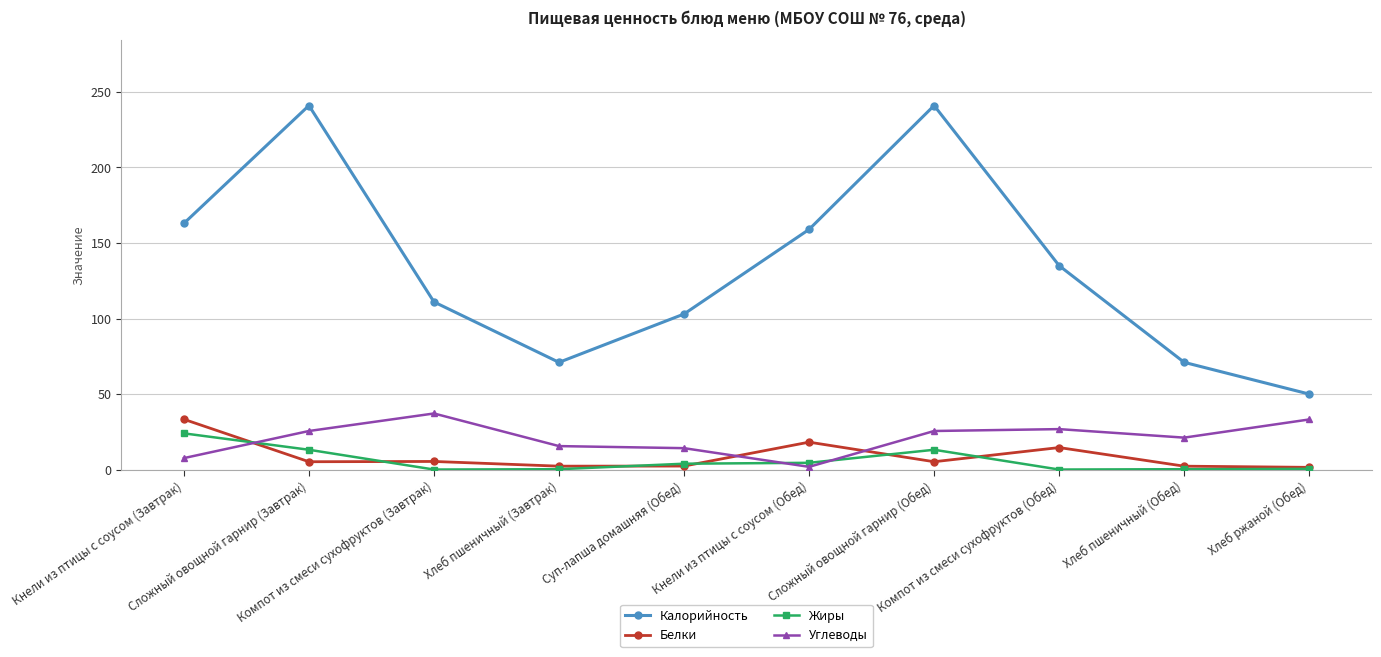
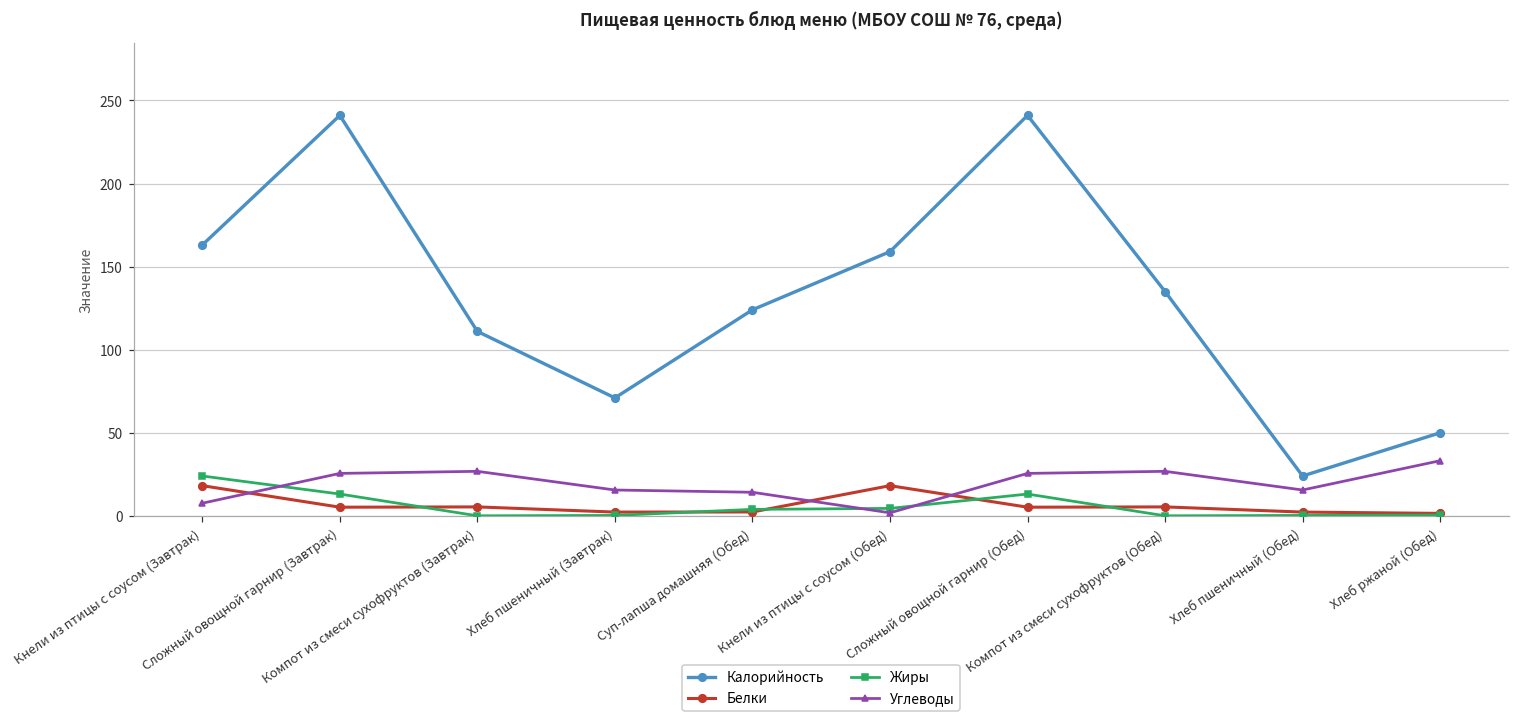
  {
    "Калорийность": {
      "Кнели из птицы с соусом (Завтрак)": 163,
      "Сложный овощной гарнир (Завтрак)": 241,
      "Компот из смеси сухофруктов (Завтрак)": 111,
      "Хлеб пшеничный (Завтрак)": 71,
-     "Суп-лапша домашняя (Обед)": 103,
+     "Суп-лапша домашняя (Обед)": 124,
      "Кнели из птицы с соусом (Обед)": 159,
      "Сложный овощной гарнир (Обед)": 241,
      "Компот из смеси сухофруктов (Обед)": 135,
-     "Хлеб пшеничный (Обед)": 71,
+     "Хлеб пшеничный (Обед)": 24,
      "Хлеб ржаной (Обед)": 50
    },
    "Белки": {
-     "Кнели из птицы с соусом (Завтрак)": 33,
+     "Кнели из птицы с соусом (Завтрак)": 18,
      "Сложный овощной гарнир (Завтрак)": 5,
      "Компот из смеси сухофруктов (Завтрак)": 5,
      "Хлеб пшеничный (Завтрак)": 2,
      "Кнели из птицы с соусом (Обед)": 18,
      "Сложный овощной гарнир (Обед)": 5,
-     "Компот из смеси сухофруктов (Обед)": 15,
+     "Компот из смеси сухофруктов (Обед)": 5,
      "Хлеб пшеничный (Обед)": 2
    },
    "Жиры": {
      "Кнели из птицы с соусом (Завтрак)": 24,
      "Сложный овощной гарнир (Завтрак)": 13,
      "Компот из смеси сухофруктов (Завтрак)": 0,
      "Хлеб пшеничный (Завтрак)": 0,
      "Кнели из птицы с соусом (Обед)": 5,
      "Сложный овощной гарнир (Обед)": 13,
      "Компот из смеси сухофруктов (Обед)": 0,
      "Хлеб пшеничный (Обед)": 0
    },
    "Углеводы": {
      "Кнели из птицы с соусом (Завтрак)": 8,
      "Сложный овощной гарнир (Завтрак)": 26,
-     "Компот из смеси сухофруктов (Завтрак)": 37,
+     "Компот из смеси сухофруктов (Завтрак)": 27,
      "Хлеб пшеничный (Завтрак)": 16,
      "Суп-лапша домашняя (Обед)": 14,
      "Кнели из птицы с соусом (Обед)": 2,
      "Сложный овощной гарнир (Обед)": 26,
      "Компот из смеси сухофруктов (Обед)": 27,
-     "Хлеб пшеничный (Обед)": 21,
+     "Хлеб пшеничный (Обед)": 16,
      "Хлеб ржаной (Обед)": 33
    }
  }
